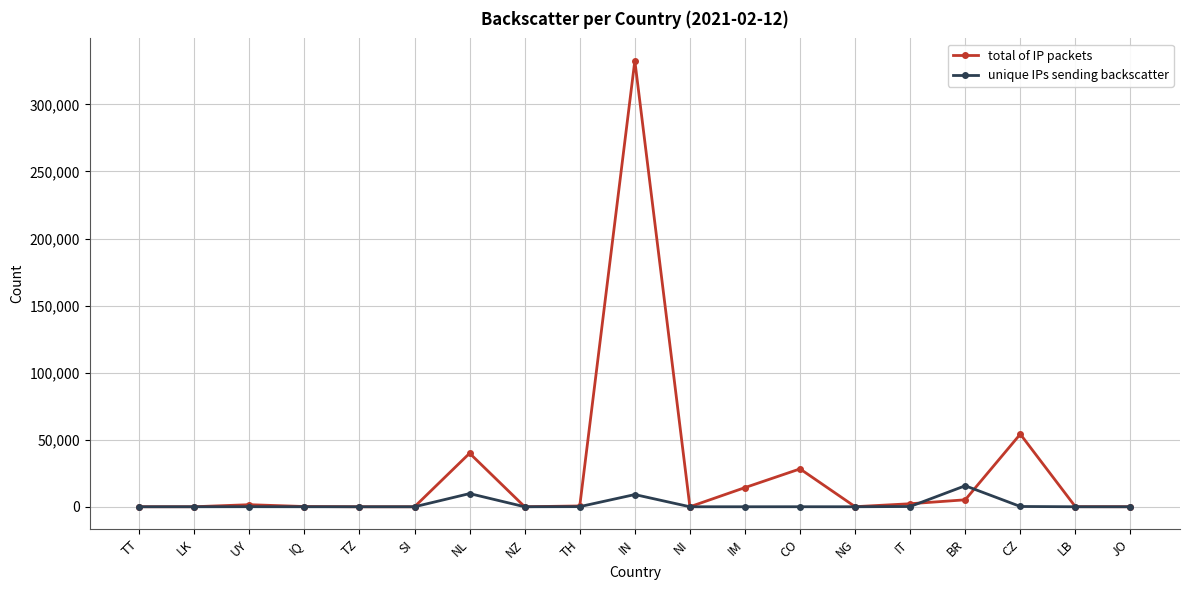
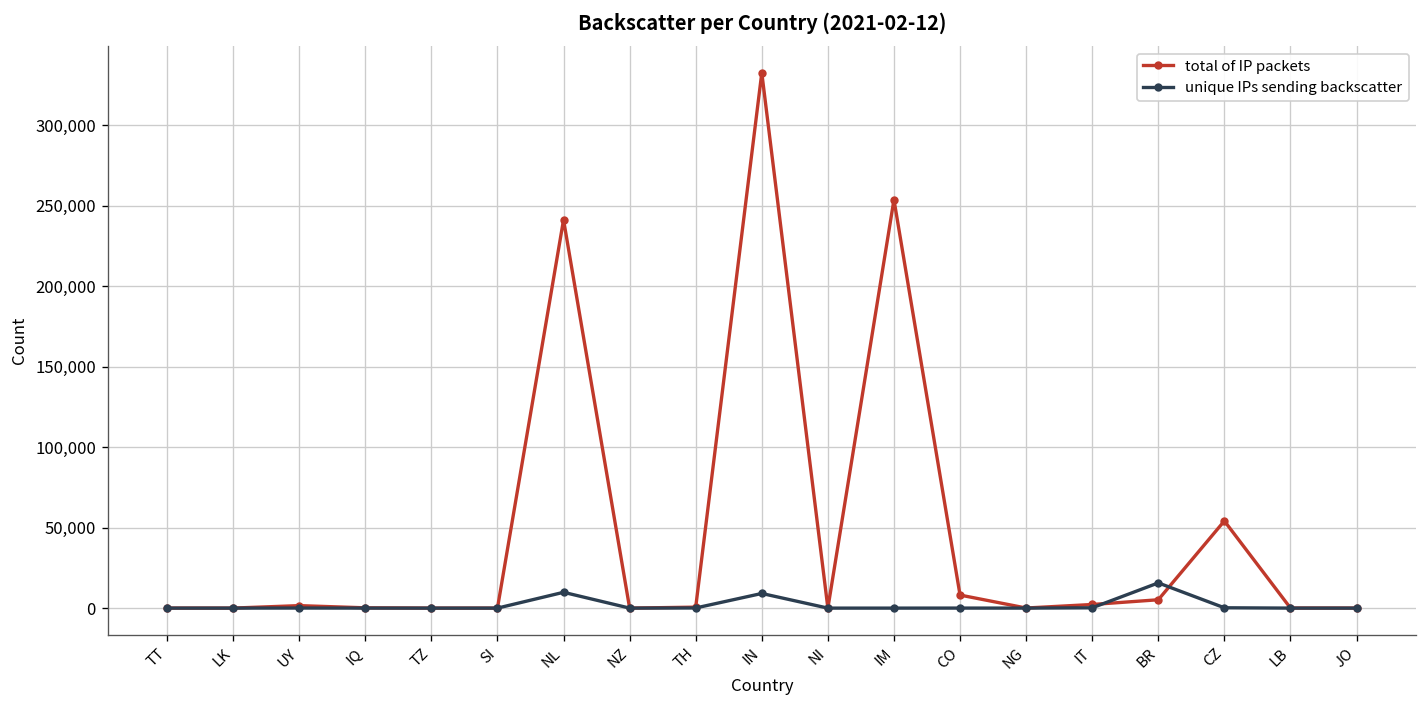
  {
    "total of IP packets": {
-     "NL": "40,000",
+     "NL": "241,000",
      "IN": "333,000",
-     "IM": "14,000",
-     "CO": "28,000",
+     "IM": "254,000",
+     "CO": "8,000",
      "IT": "2,000",
      "BR": "5,000",
      "CZ": "54,000"
    },
    "unique IPs sending backscatter": {
      "NL": "10,000",
      "IN": "9,000",
      "IM": "0",
      "CO": "0",
      "IT": "0",
      "BR": "16,000",
      "CZ": "0"
    }
  }
